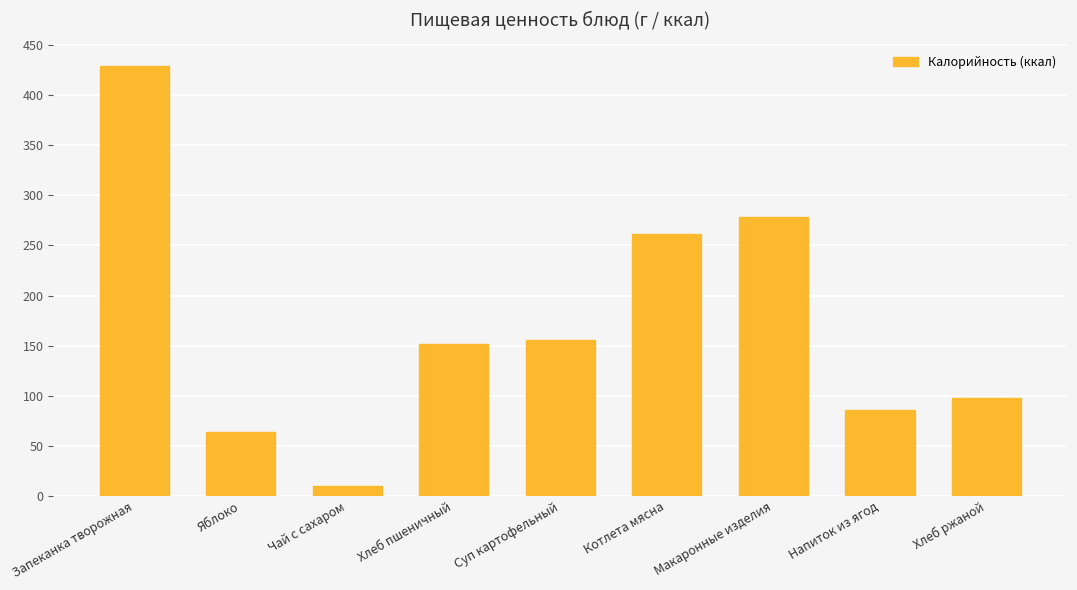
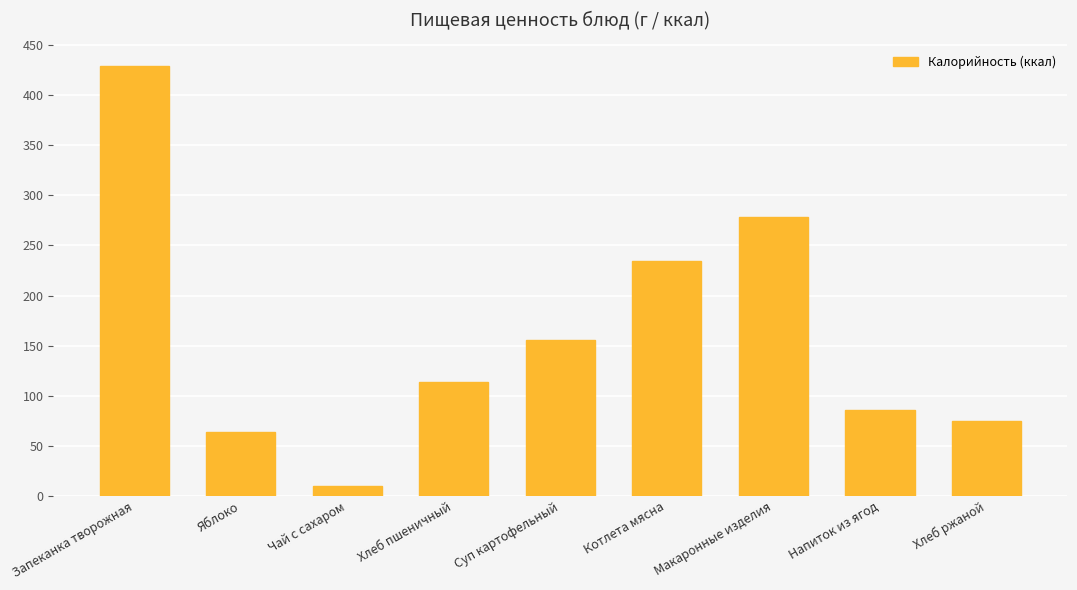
  {
    "Запеканка творожная": 429,
    "Яблоко": 64,
    "Чай с сахаром": 10,
-   "Хлеб пшеничный": 152,
+   "Хлеб пшеничный": 114,
    "Суп картофельный": 155,
-   "Котлета мясна": 261,
+   "Котлета мясна": 234,
    "Макаронные изделия": 278,
    "Напиток из ягод": 86,
-   "Хлеб ржаной": 98
+   "Хлеб ржаной": 75
  }
